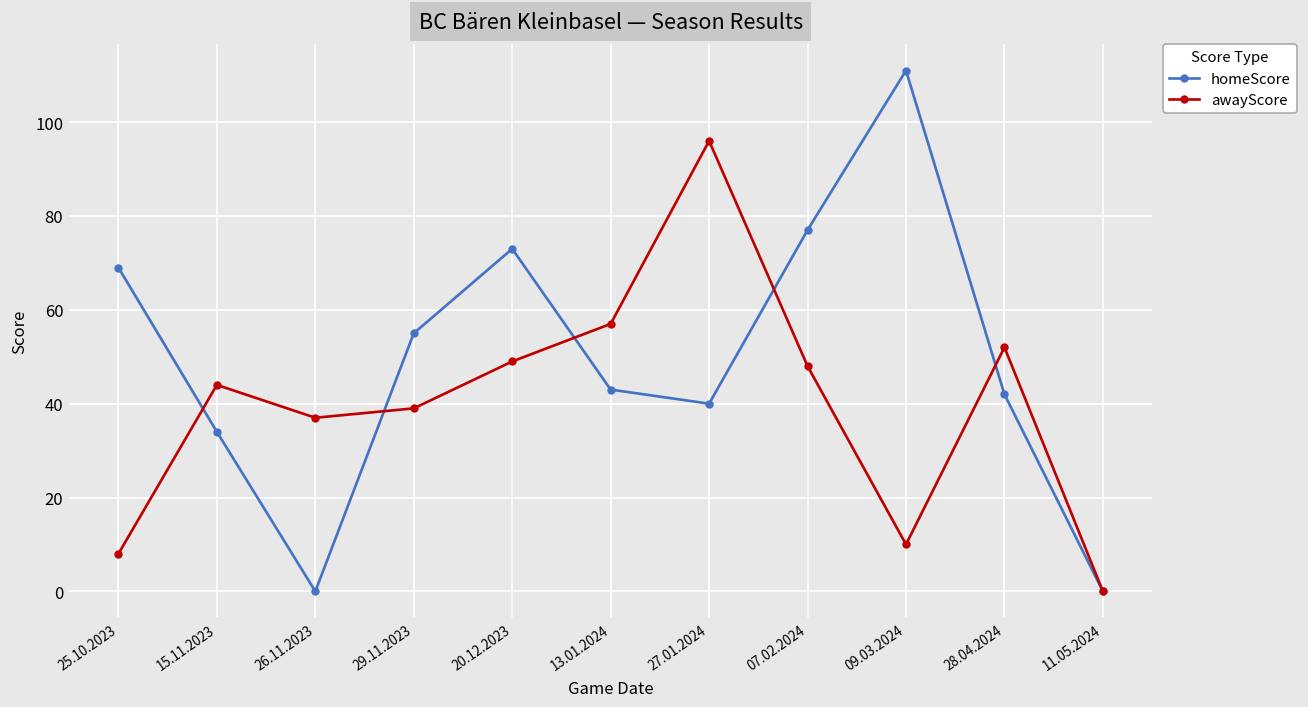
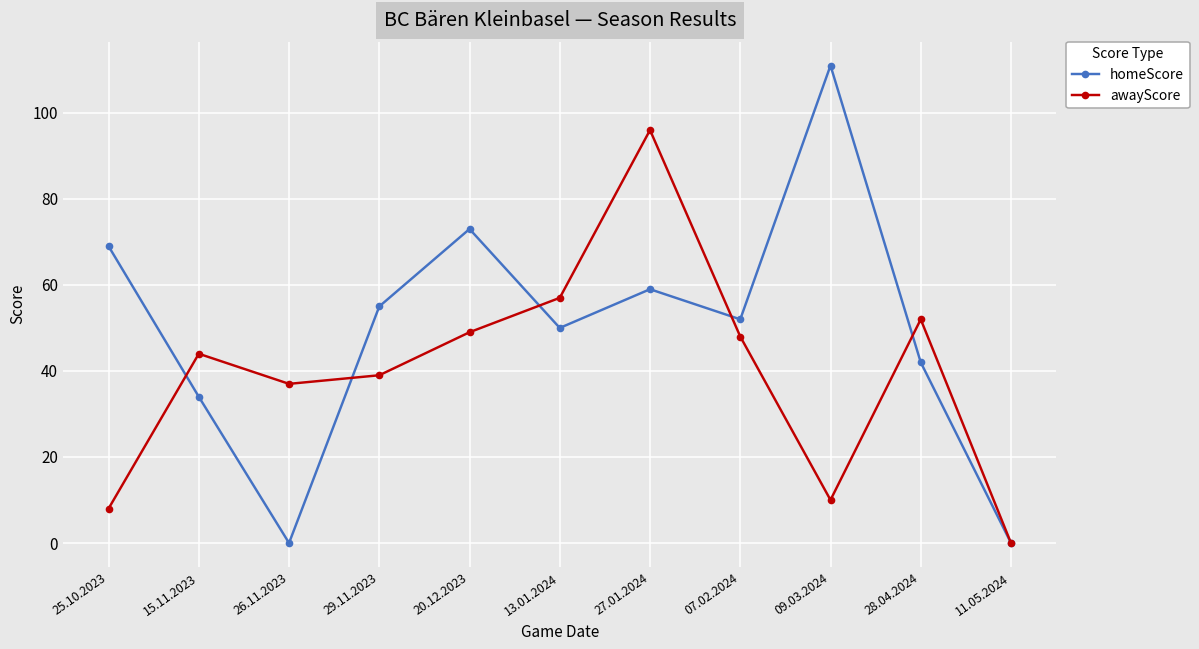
  {
    "homeScore": {
      "25.10.2023": 69,
      "15.11.2023": 34,
      "26.11.2023": 0,
      "29.11.2023": 55,
      "20.12.2023": 73,
-     "13.01.2024": 43,
-     "27.01.2024": 40,
-     "07.02.2024": 77,
+     "13.01.2024": 50,
+     "27.01.2024": 59,
+     "07.02.2024": 52,
      "09.03.2024": 111,
      "28.04.2024": 42
    },
    "awayScore": {
      "25.10.2023": 8,
      "15.11.2023": 44,
      "26.11.2023": 37,
      "29.11.2023": 39,
      "20.12.2023": 49,
      "13.01.2024": 57,
      "27.01.2024": 96,
      "07.02.2024": 48,
      "09.03.2024": 10,
      "28.04.2024": 52
    }
  }
